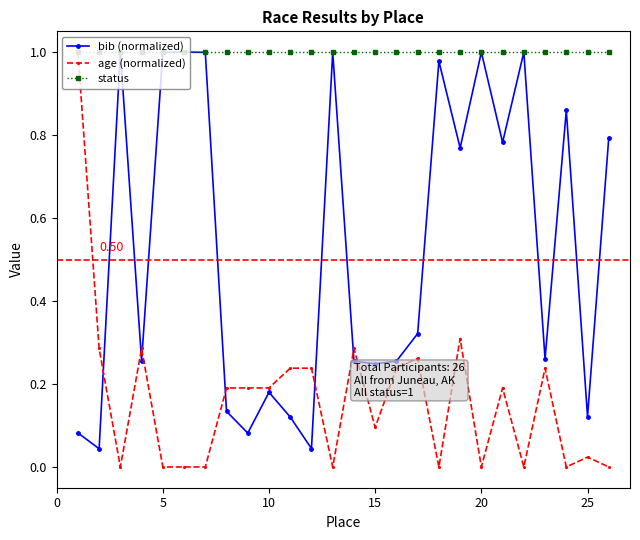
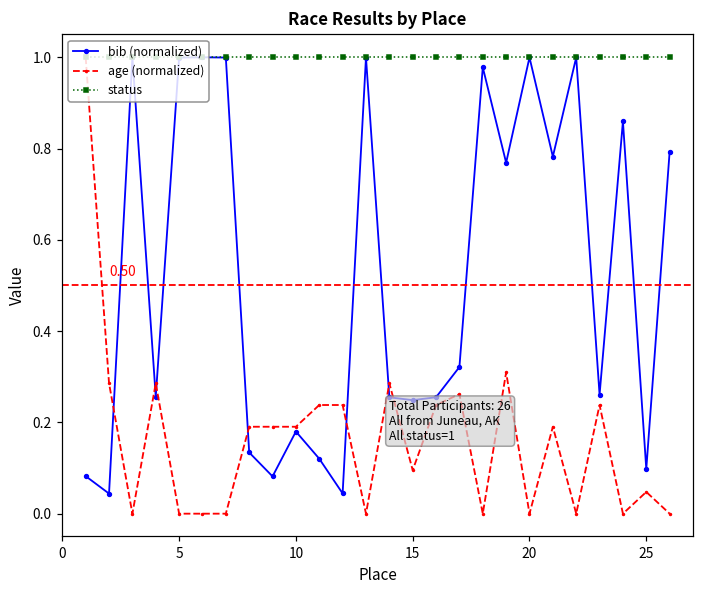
  {
    "bib (normalized)": {
      "10": 0.18,
-     "25": 0.12
+     "25": 0.10
    },
    "age (normalized)": {
      "5": 0.00,
      "10": 0.19,
      "15": 0.10,
      "20": 0.00,
-     "25": 0.02
+     "25": 0.05
    },
    "status": {
      "10": 1.00,
      "15": 1.00,
      "25": 1.00
    }
  }
